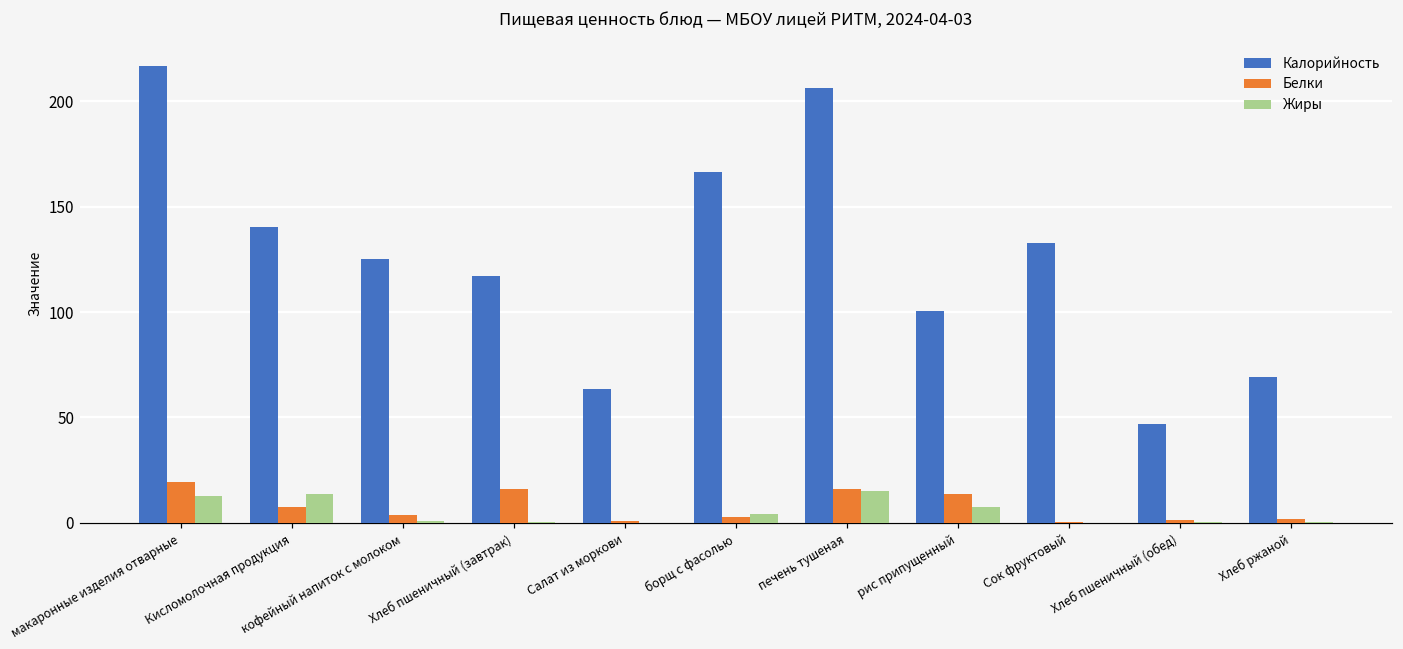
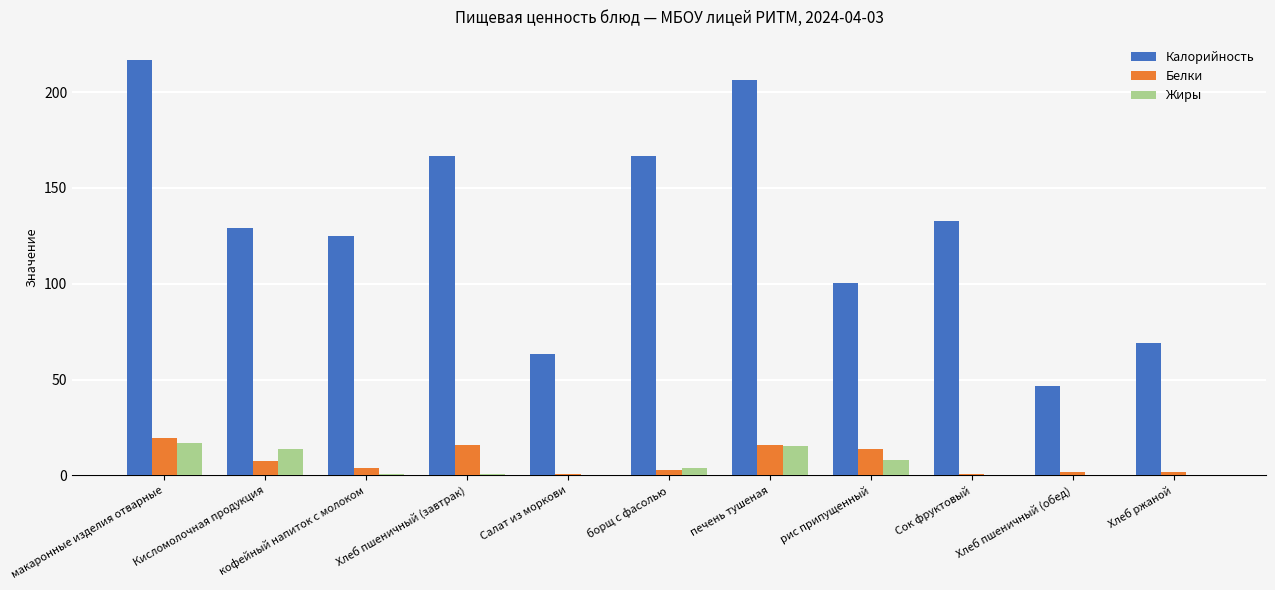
  {
    "Калорийность": {
      "макаронные изделия отварные": 216,
-     "Кисломолочная продукция": 141,
+     "Кисломолочная продукция": 129,
      "кофейный напиток с молоком": 125,
-     "Хлеб пшеничный (завтрак)": 117,
+     "Хлеб пшеничный (завтрак)": 166,
      "Салат из моркови": 63,
      "борщ с фасолью": 167,
      "печень тушеная": 206,
      "рис припущенный": 101,
      "Сок фруктовый": 133,
      "Хлеб пшеничный (обед)": 47,
      "Хлеб ржаной": 69
    },
    "Белки": {
      "макаронные изделия отварные": 20,
      "Кисломолочная продукция": 7,
      "кофейный напиток с молоком": 4,
      "Хлеб пшеничный (завтрак)": 16,
      "борщ с фасолью": 3,
      "печень тушеная": 16,
      "рис припущенный": 14,
      "Хлеб пшеничный (обед)": 2,
      "Хлеб ржаной": 2
    },
    "Жиры": {
-     "макаронные изделия отварные": 13,
+     "макаронные изделия отварные": 17,
      "Кисломолочная продукция": 14,
      "борщ с фасолью": 4,
      "печень тушеная": 15,
      "рис припущенный": 8
    }
  }
